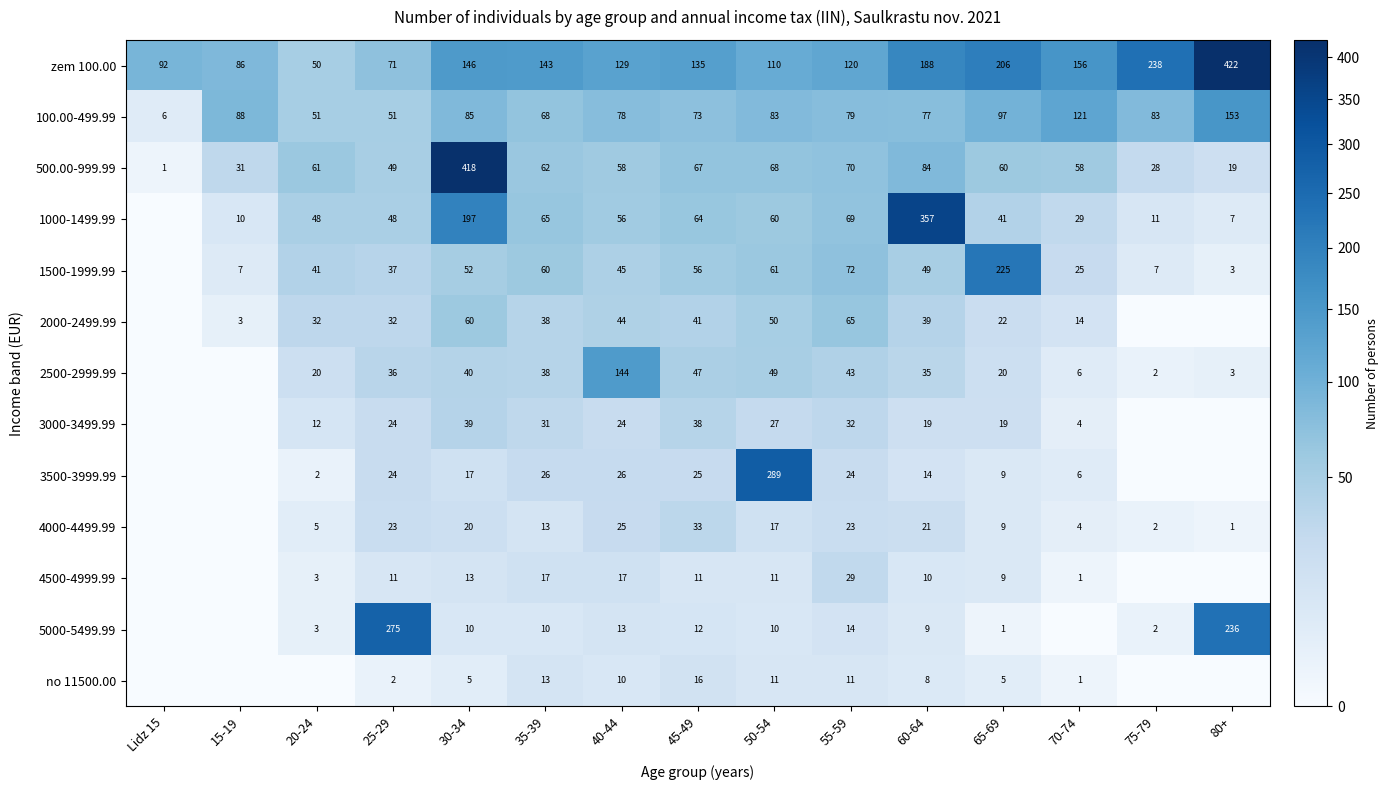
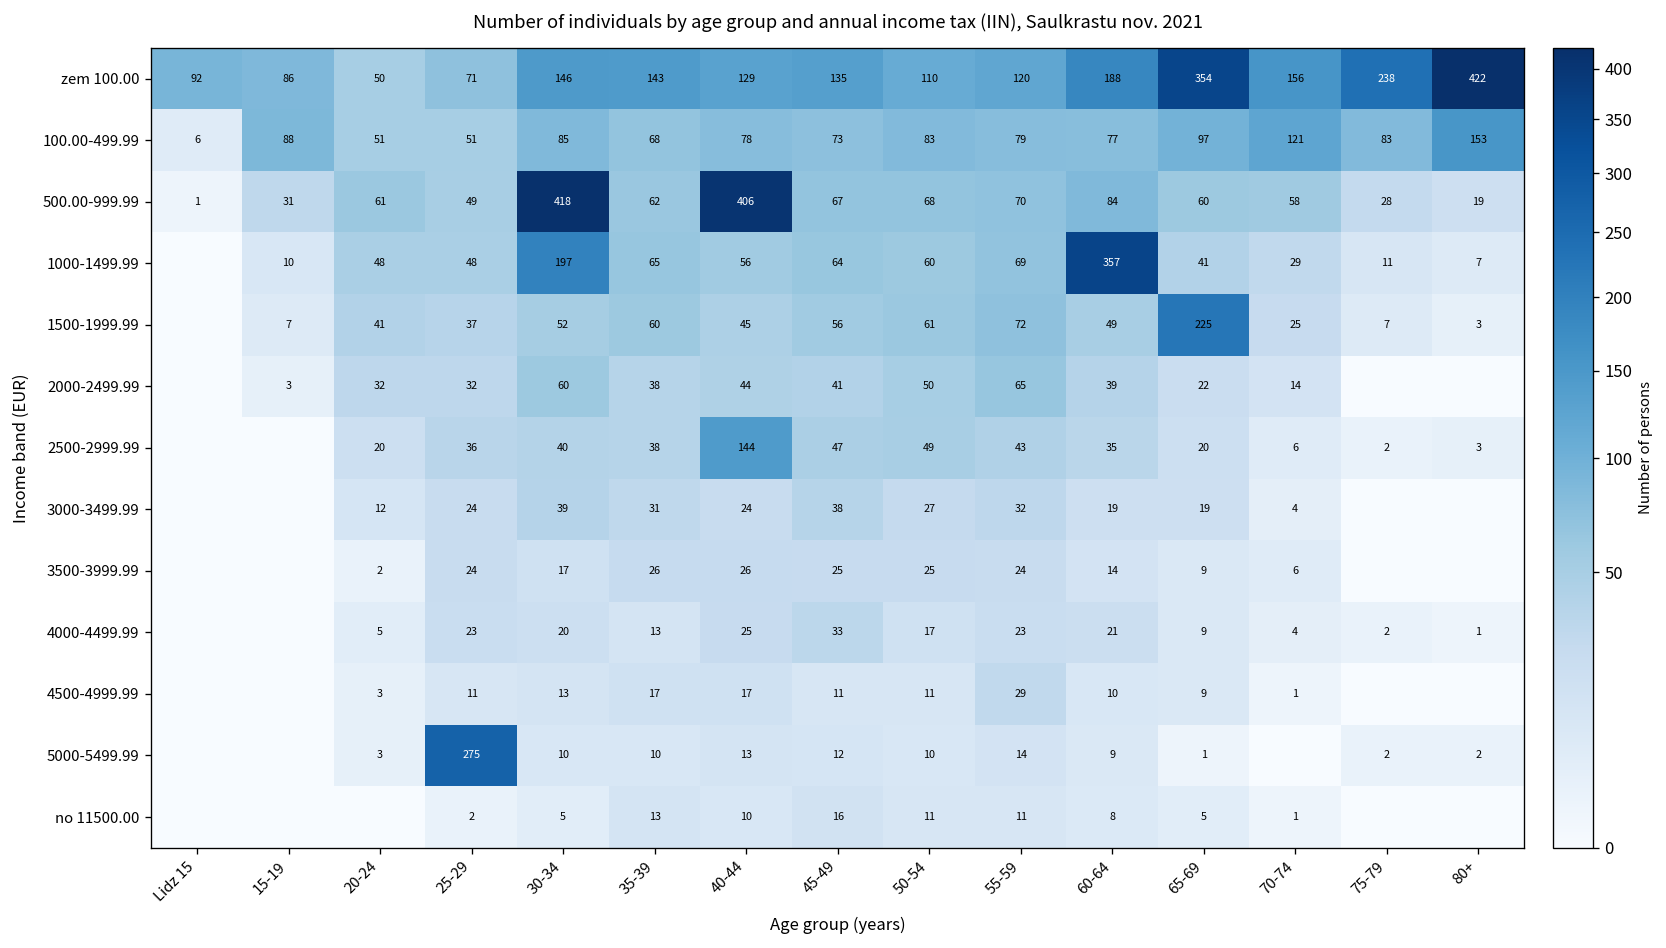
  {
    "zem 100.00": {
      "Lidz 15": 92,
      "15-19": 86,
      "20-24": 50,
      "25-29": 71,
      "30-34": 146,
      "35-39": 143,
      "40-44": 129,
      "45-49": 135,
      "50-54": 110,
      "55-59": 120,
      "60-64": 188,
-     "65-69": 206,
+     "65-69": 354,
      "70-74": 156,
      "75-79": 238,
      "80+": 422
    },
    "100.00-499.99": {
      "Lidz 15": 6,
      "15-19": 88,
      "20-24": 51,
      "25-29": 51,
      "30-34": 85,
      "35-39": 68,
      "40-44": 78,
      "45-49": 73,
      "50-54": 83,
      "55-59": 79,
      "60-64": 77,
      "65-69": 97,
      "70-74": 121,
      "75-79": 83,
      "80+": 153
    },
    "500.00-999.99": {
      "Lidz 15": 1,
      "15-19": 31,
      "20-24": 61,
      "25-29": 49,
      "30-34": 418,
      "35-39": 62,
-     "40-44": 58,
+     "40-44": 406,
      "45-49": 67,
      "50-54": 68,
      "55-59": 70,
      "60-64": 84,
      "65-69": 60,
      "70-74": 58,
      "75-79": 28,
      "80+": 19
    },
    "1000-1499.99": {
      "15-19": 10,
      "20-24": 48,
      "25-29": 48,
      "30-34": 197,
      "35-39": 65,
      "40-44": 56,
      "45-49": 64,
      "50-54": 60,
      "55-59": 69,
      "60-64": 357,
      "65-69": 41,
      "70-74": 29,
      "75-79": 11,
      "80+": 7
    },
    "1500-1999.99": {
      "15-19": 7,
      "20-24": 41,
      "25-29": 37,
      "30-34": 52,
      "35-39": 60,
      "40-44": 45,
      "45-49": 56,
      "50-54": 61,
      "55-59": 72,
      "60-64": 49,
      "65-69": 225,
      "70-74": 25,
      "75-79": 7,
      "80+": 3
    },
    "2000-2499.99": {
      "15-19": 3,
      "20-24": 32,
      "25-29": 32,
      "30-34": 60,
      "35-39": 38,
      "40-44": 44,
      "45-49": 41,
      "50-54": 50,
      "55-59": 65,
      "60-64": 39,
      "65-69": 22,
      "70-74": 14
    },
    "2500-2999.99": {
      "20-24": 20,
      "25-29": 36,
      "30-34": 40,
      "35-39": 38,
      "40-44": 144,
      "45-49": 47,
      "50-54": 49,
      "55-59": 43,
      "60-64": 35,
      "65-69": 20,
      "70-74": 6,
      "75-79": 2,
      "80+": 3
    },
    "3000-3499.99": {
      "20-24": 12,
      "25-29": 24,
      "30-34": 39,
      "35-39": 31,
      "40-44": 24,
      "45-49": 38,
      "50-54": 27,
      "55-59": 32,
      "60-64": 19,
      "65-69": 19,
      "70-74": 4
    },
    "3500-3999.99": {
      "20-24": 2,
      "25-29": 24,
      "30-34": 17,
      "35-39": 26,
      "40-44": 26,
      "45-49": 25,
-     "50-54": 289,
+     "50-54": 25,
      "55-59": 24,
      "60-64": 14,
      "65-69": 9,
      "70-74": 6
    },
    "4000-4499.99": {
      "20-24": 5,
      "25-29": 23,
      "30-34": 20,
      "35-39": 13,
      "40-44": 25,
      "45-49": 33,
      "50-54": 17,
      "55-59": 23,
      "60-64": 21,
      "65-69": 9,
      "70-74": 4,
      "75-79": 2,
      "80+": 1
    },
    "4500-4999.99": {
      "20-24": 3,
      "25-29": 11,
      "30-34": 13,
      "35-39": 17,
      "40-44": 17,
      "45-49": 11,
      "50-54": 11,
      "55-59": 29,
      "60-64": 10,
      "65-69": 9,
      "70-74": 1
    },
    "5000-5499.99": {
      "20-24": 3,
      "25-29": 275,
      "30-34": 10,
      "35-39": 10,
      "40-44": 13,
      "45-49": 12,
      "50-54": 10,
      "55-59": 14,
      "60-64": 9,
      "65-69": 1,
      "75-79": 2,
-     "80+": 236
+     "80+": 2
    },
    "no 11500.00": {
      "25-29": 2,
      "30-34": 5,
      "35-39": 13,
      "40-44": 10,
      "45-49": 16,
      "50-54": 11,
      "55-59": 11,
      "60-64": 8,
      "65-69": 5,
      "70-74": 1
    }
  }
